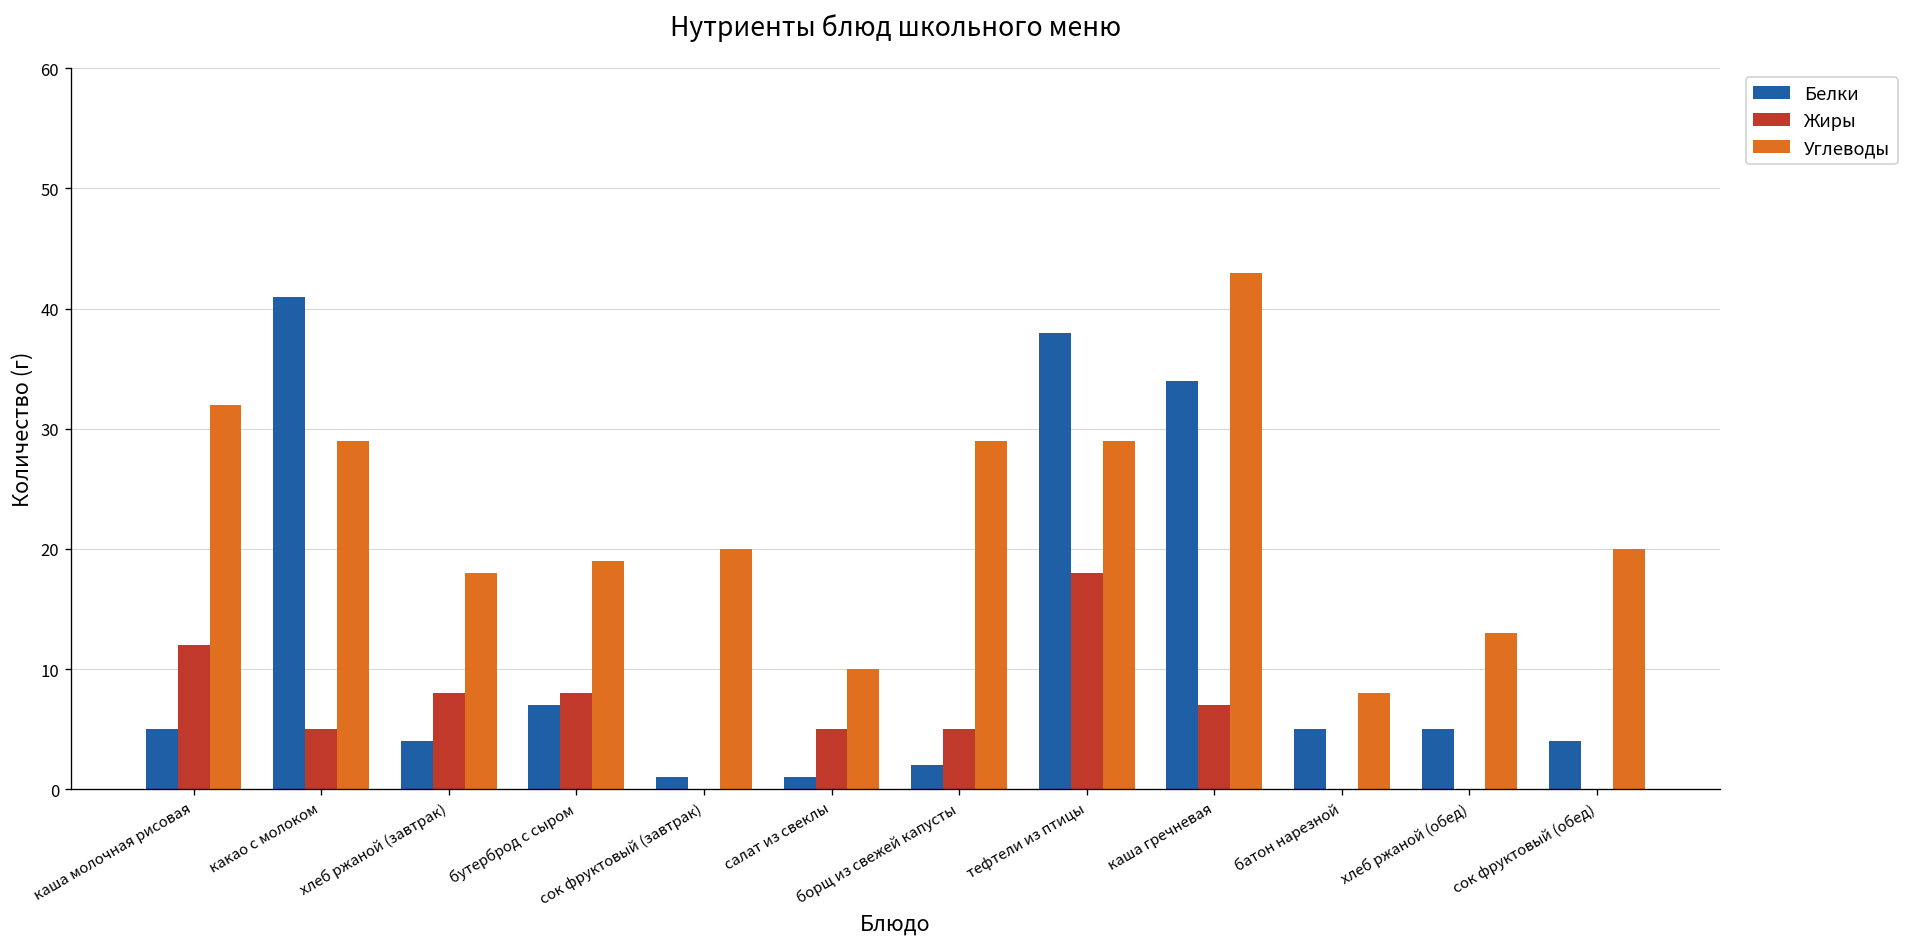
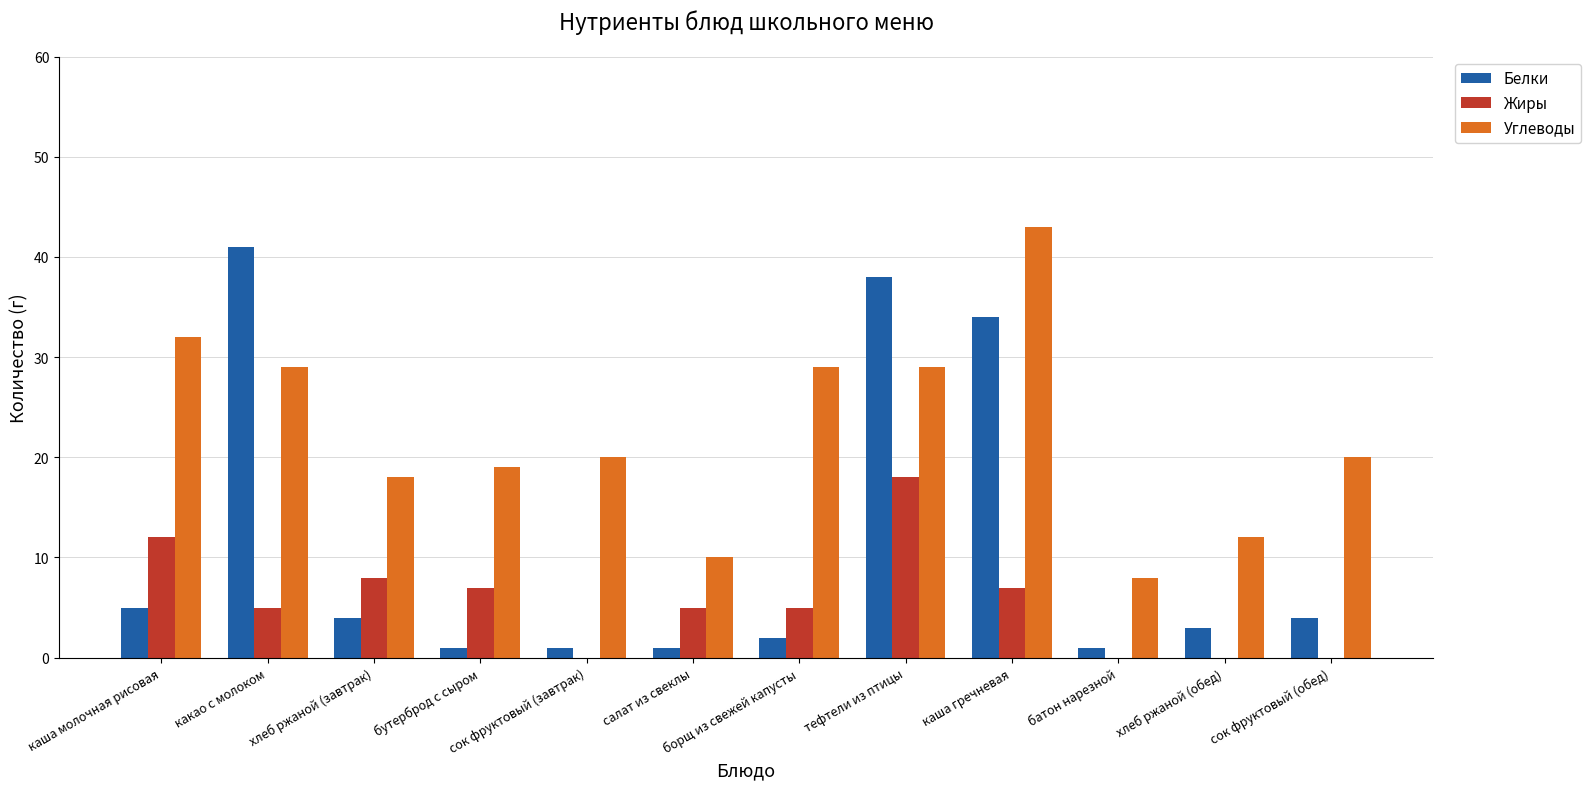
  {
    "Белки": {
      "каша молочная рисовая": 5,
      "какао с молоком": 41,
      "хлеб ржаной (завтрак)": 4,
-     "бутерброд с сыром": 7,
+     "бутерброд с сыром": 1,
      "сок фруктовый (завтрак)": 1,
      "салат из свеклы": 1,
      "борщ из свежей капусты": 2,
      "тефтели из птицы": 38,
      "каша гречневая": 34,
-     "батон нарезной": 5,
-     "хлеб ржаной (обед)": 5,
+     "батон нарезной": 1,
+     "хлеб ржаной (обед)": 3,
      "сок фруктовый (обед)": 4
    },
    "Жиры": {
      "каша молочная рисовая": 12,
      "какао с молоком": 5,
      "хлеб ржаной (завтрак)": 8,
-     "бутерброд с сыром": 8,
+     "бутерброд с сыром": 7,
      "сок фруктовый (завтрак)": 0,
      "салат из свеклы": 5,
      "борщ из свежей капусты": 5,
      "тефтели из птицы": 18,
      "каша гречневая": 7,
      "батон нарезной": 0,
      "хлеб ржаной (обед)": 0,
      "сок фруктовый (обед)": 0
    },
    "Углеводы": {
      "каша молочная рисовая": 32,
      "какао с молоком": 29,
      "хлеб ржаной (завтрак)": 18,
      "бутерброд с сыром": 19,
      "сок фруктовый (завтрак)": 20,
      "салат из свеклы": 10,
      "борщ из свежей капусты": 29,
      "тефтели из птицы": 29,
      "каша гречневая": 43,
      "батон нарезной": 8,
-     "хлеб ржаной (обед)": 13,
+     "хлеб ржаной (обед)": 12,
      "сок фруктовый (обед)": 20
    }
  }
